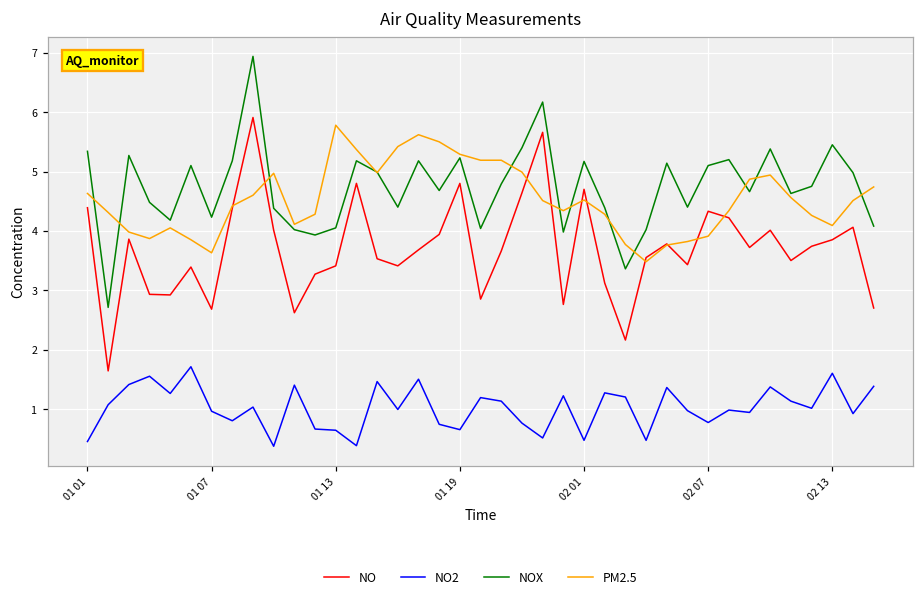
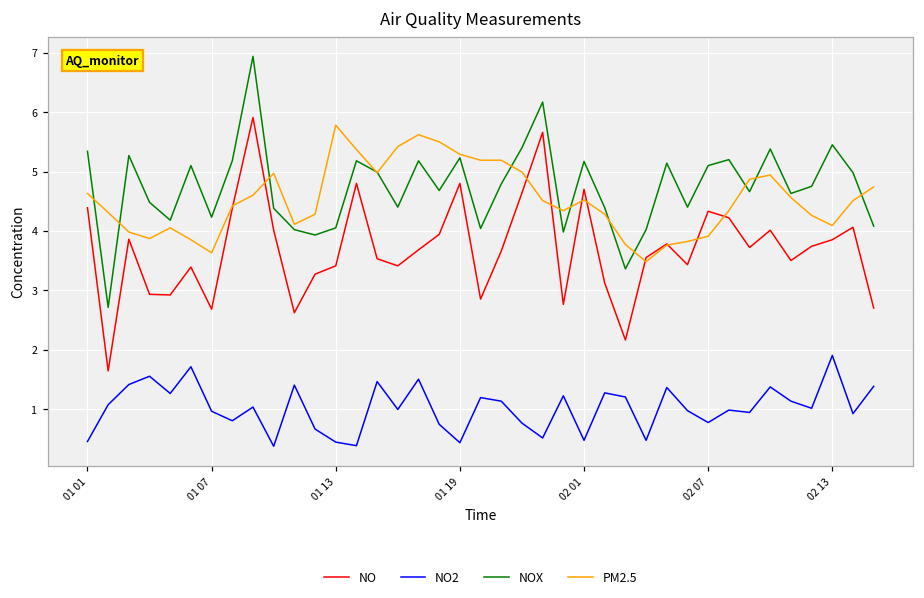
  {
    "NO": {
      "01 01": 4.4,
      "01 07": 2.7,
      "01 13": 3.4,
      "01 19": 4.8,
      "02 01": 4.7,
      "02 07": 4.3,
      "02 13": 3.9
    },
    "NO2": {
      "01 01": 0.5,
      "01 07": 1.0,
-     "01 13": 0.6,
-     "01 19": 0.7,
+     "01 13": 0.4,
+     "01 19": 0.4,
      "02 01": 0.5,
      "02 07": 0.8,
-     "02 13": 1.6
+     "02 13": 1.9
    },
    "NOX": {
      "01 01": 5.3,
      "01 07": 4.2,
      "01 13": 4.1,
      "01 19": 5.2,
      "02 01": 5.2,
      "02 07": 5.1,
      "02 13": 5.5
    },
    "PM2.5": {
      "01 01": 4.6,
      "01 07": 3.6,
      "01 13": 5.8,
      "01 19": 5.3,
      "02 01": 4.5,
      "02 07": 3.9,
      "02 13": 4.1
    }
  }
